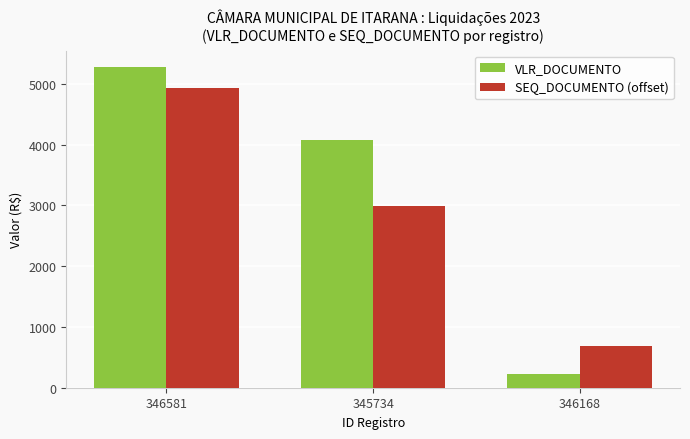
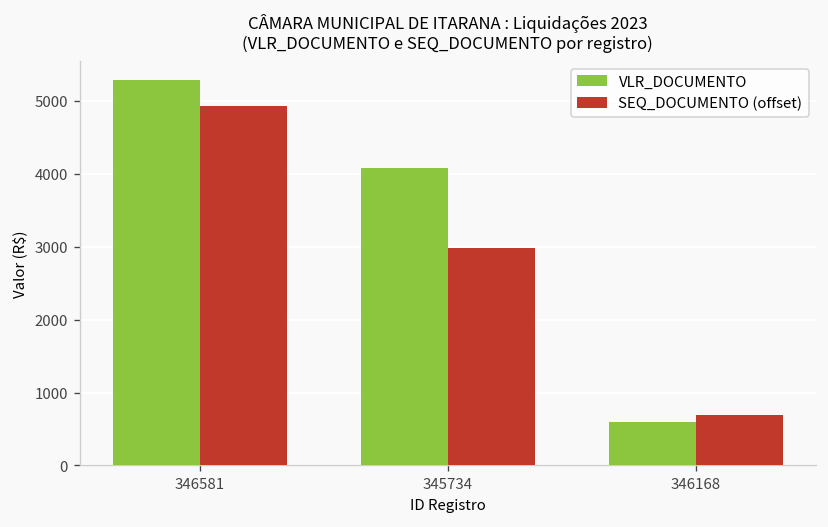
  {
    "VLR_DOCUMENTO": {
      "346581": 5300,
      "345734": 4100,
-     "346168": 200
+     "346168": 600
    },
    "SEQ_DOCUMENTO (offset)": {
      "346581": 4900,
      "345734": 3000,
      "346168": 700
    }
  }
